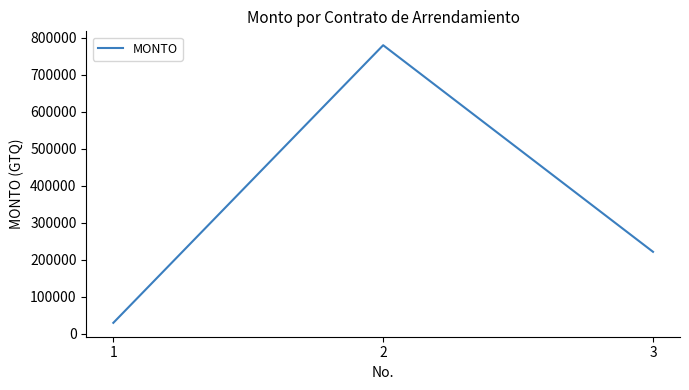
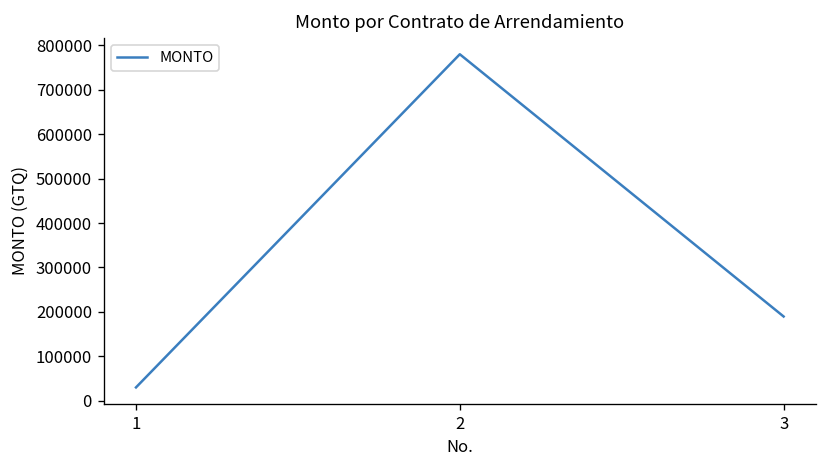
  {
    "1": 30000,
    "2": 780000,
-   "3": 220000
+   "3": 190000
  }
